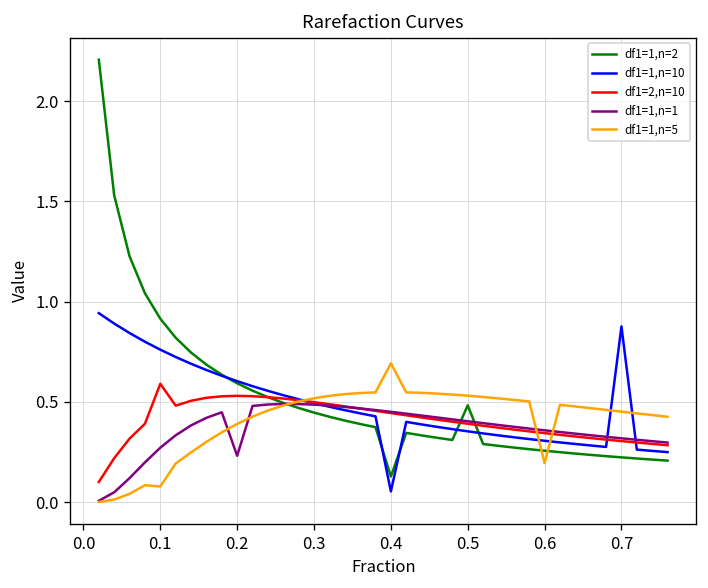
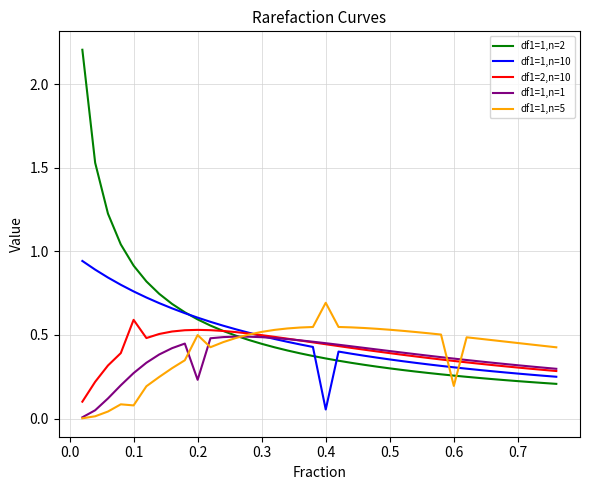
  {
    "df1=1,n=2": {
      "0.1": 0.92,
      "0.3": 0.45,
-     "0.4": 0.13,
-     "0.5": 0.48,
+     "0.4": 0.36,
+     "0.5": 0.30,
      "0.6": 0.26,
      "0.7": 0.22
    },
    "df1=1,n=10": {
      "0.1": 0.76,
      "0.4": 0.05,
      "0.5": 0.35,
      "0.6": 0.31,
-     "0.7": 0.88
+     "0.7": 0.27
    },
    "df1=2,n=10": {
      "0.1": 0.59,
      "0.2": 0.53
    },
    "df1=1,n=1": {
      "0.1": 0.27,
      "0.2": 0.23
    },
    "df1=1,n=5": {
      "0.1": 0.08,
-     "0.2": 0.39,
+     "0.2": 0.50,
      "0.3": 0.52,
      "0.4": 0.69,
      "0.5": 0.53,
      "0.6": 0.20,
      "0.7": 0.45
    }
  }
